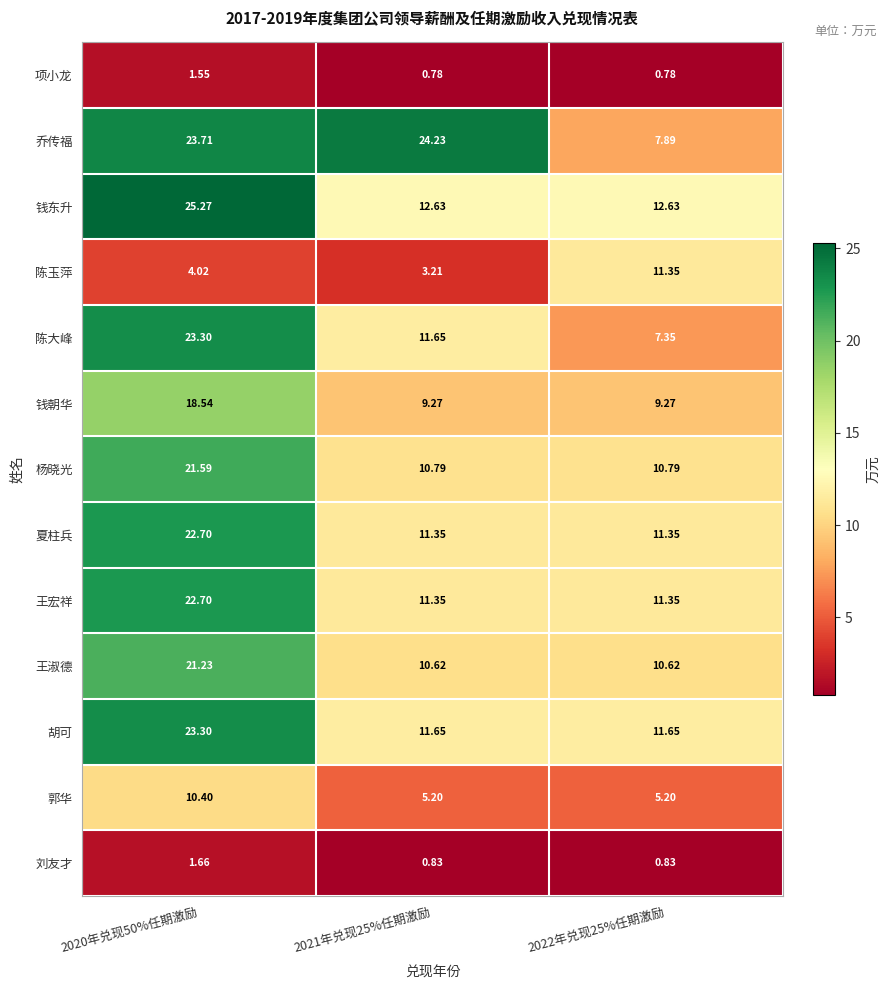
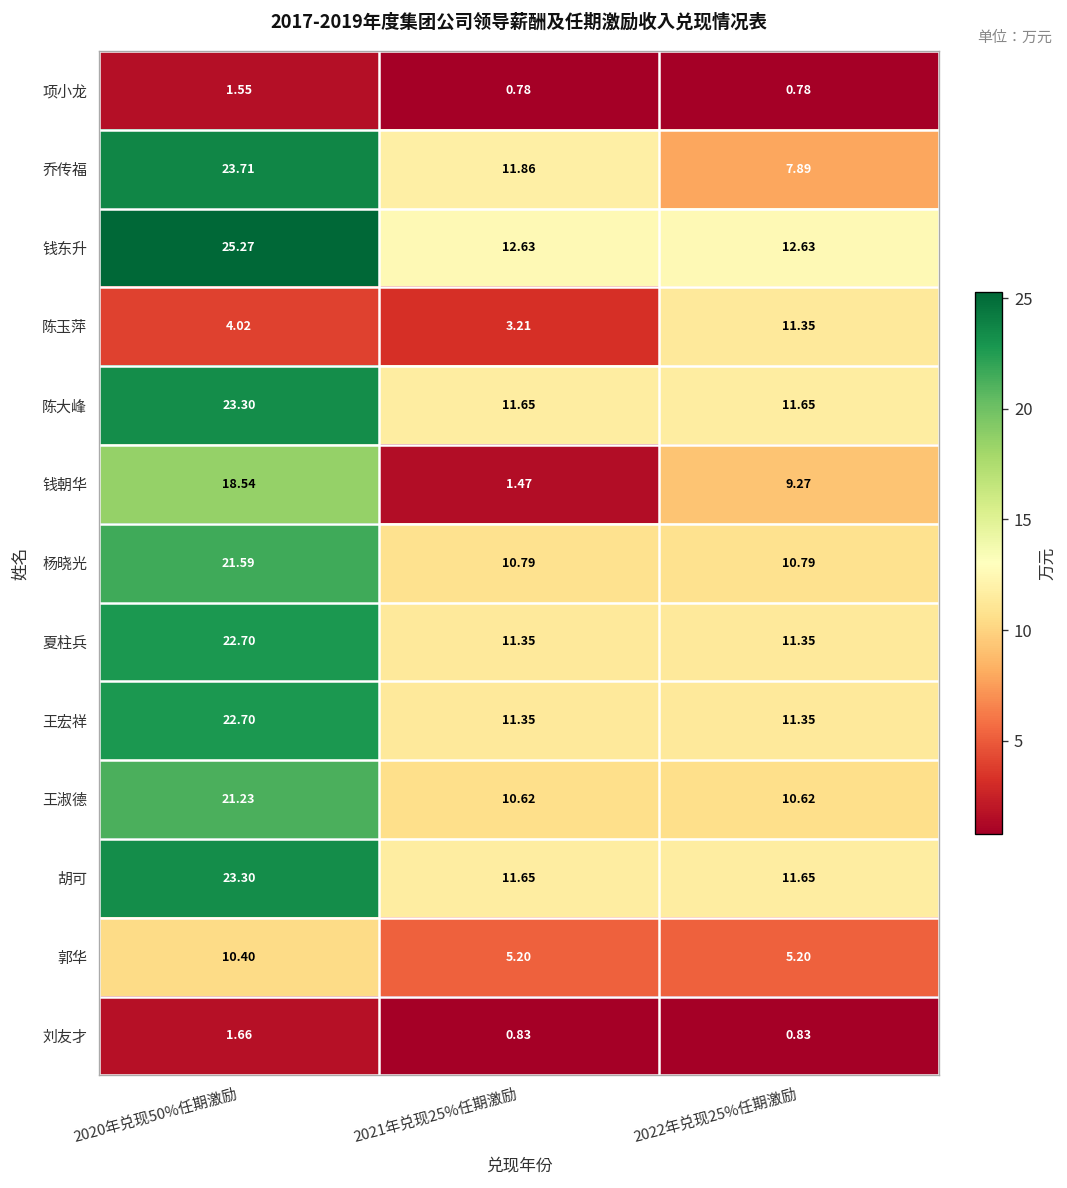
  {
    "项小龙": {
      "2020年兑现50%任期激励": 1.55,
      "2021年兑现25%任期激励": 0.78,
      "2022年兑现25%任期激励": 0.78
    },
    "乔传福": {
      "2020年兑现50%任期激励": 23.71,
-     "2021年兑现25%任期激励": 24.23,
+     "2021年兑现25%任期激励": 11.86,
      "2022年兑现25%任期激励": 7.89
    },
    "钱东升": {
      "2020年兑现50%任期激励": 25.27,
      "2021年兑现25%任期激励": 12.63,
      "2022年兑现25%任期激励": 12.63
    },
    "陈玉萍": {
      "2020年兑现50%任期激励": 4.02,
      "2021年兑现25%任期激励": 3.21,
      "2022年兑现25%任期激励": 11.35
    },
    "陈大峰": {
      "2020年兑现50%任期激励": 23.30,
      "2021年兑现25%任期激励": 11.65,
-     "2022年兑现25%任期激励": 7.35
+     "2022年兑现25%任期激励": 11.65
    },
    "钱朝华": {
      "2020年兑现50%任期激励": 18.54,
-     "2021年兑现25%任期激励": 9.27,
+     "2021年兑现25%任期激励": 1.47,
      "2022年兑现25%任期激励": 9.27
    },
    "杨晓光": {
      "2020年兑现50%任期激励": 21.59,
      "2021年兑现25%任期激励": 10.79,
      "2022年兑现25%任期激励": 10.79
    },
    "夏柱兵": {
      "2020年兑现50%任期激励": 22.70,
      "2021年兑现25%任期激励": 11.35,
      "2022年兑现25%任期激励": 11.35
    },
    "王宏祥": {
      "2020年兑现50%任期激励": 22.70,
      "2021年兑现25%任期激励": 11.35,
      "2022年兑现25%任期激励": 11.35
    },
    "王淑德": {
      "2020年兑现50%任期激励": 21.23,
      "2021年兑现25%任期激励": 10.62,
      "2022年兑现25%任期激励": 10.62
    },
    "胡可": {
      "2020年兑现50%任期激励": 23.30,
      "2021年兑现25%任期激励": 11.65,
      "2022年兑现25%任期激励": 11.65
    },
    "郭华": {
      "2020年兑现50%任期激励": 10.40,
      "2021年兑现25%任期激励": 5.20,
      "2022年兑现25%任期激励": 5.20
    },
    "刘友才": {
      "2020年兑现50%任期激励": 1.66,
      "2021年兑现25%任期激励": 0.83,
      "2022年兑现25%任期激励": 0.83
    }
  }
